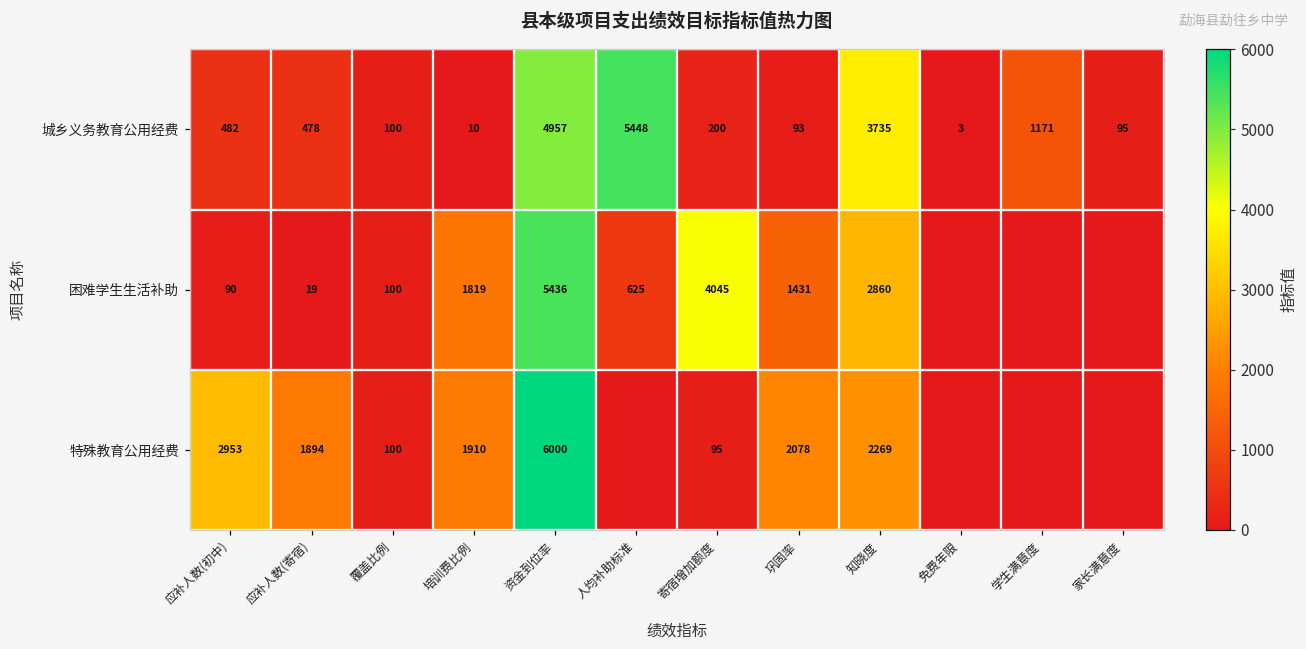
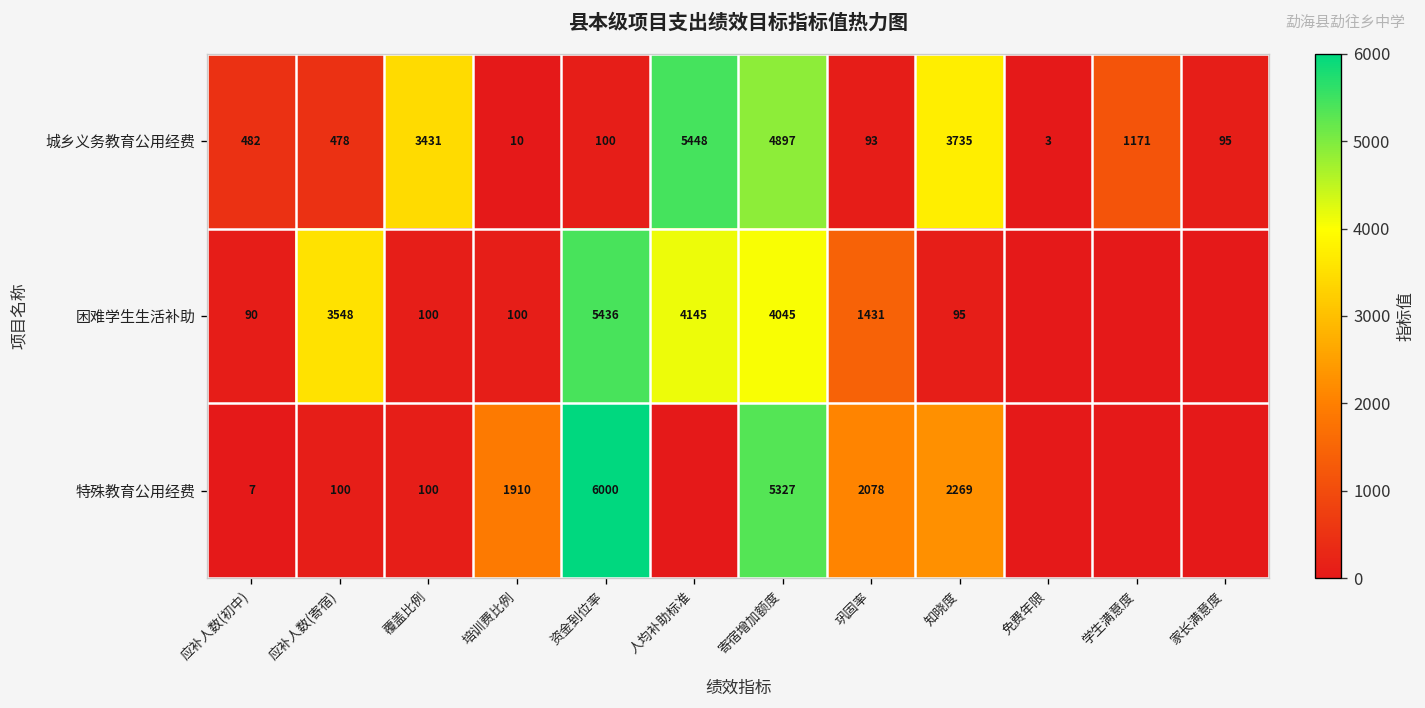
  {
    "城乡义务教育公用经费": {
      "应补人数(初中)": 482,
      "应补人数(寄宿)": 478,
-     "覆盖比例": 100,
+     "覆盖比例": 3431,
      "培训费比例": 10,
-     "资金到位率": 4957,
+     "资金到位率": 100,
      "人均补助标准": 5448,
-     "寄宿增加额度": 200,
+     "寄宿增加额度": 4897,
      "巩固率": 93,
      "知晓度": 3735,
      "免费年限": 3,
      "学生满意度": 1171,
      "家长满意度": 95
    },
    "困难学生生活补助": {
      "应补人数(初中)": 90,
-     "应补人数(寄宿)": 19,
+     "应补人数(寄宿)": 3548,
      "覆盖比例": 100,
-     "培训费比例": 1819,
+     "培训费比例": 100,
      "资金到位率": 5436,
-     "人均补助标准": 625,
+     "人均补助标准": 4145,
      "寄宿增加额度": 4045,
      "巩固率": 1431,
-     "知晓度": 2860
+     "知晓度": 95
    },
    "特殊教育公用经费": {
-     "应补人数(初中)": 2953,
-     "应补人数(寄宿)": 1894,
+     "应补人数(初中)": 7,
+     "应补人数(寄宿)": 100,
      "覆盖比例": 100,
      "培训费比例": 1910,
      "资金到位率": 6000,
-     "寄宿增加额度": 95,
+     "寄宿增加额度": 5327,
      "巩固率": 2078,
      "知晓度": 2269
    }
  }
